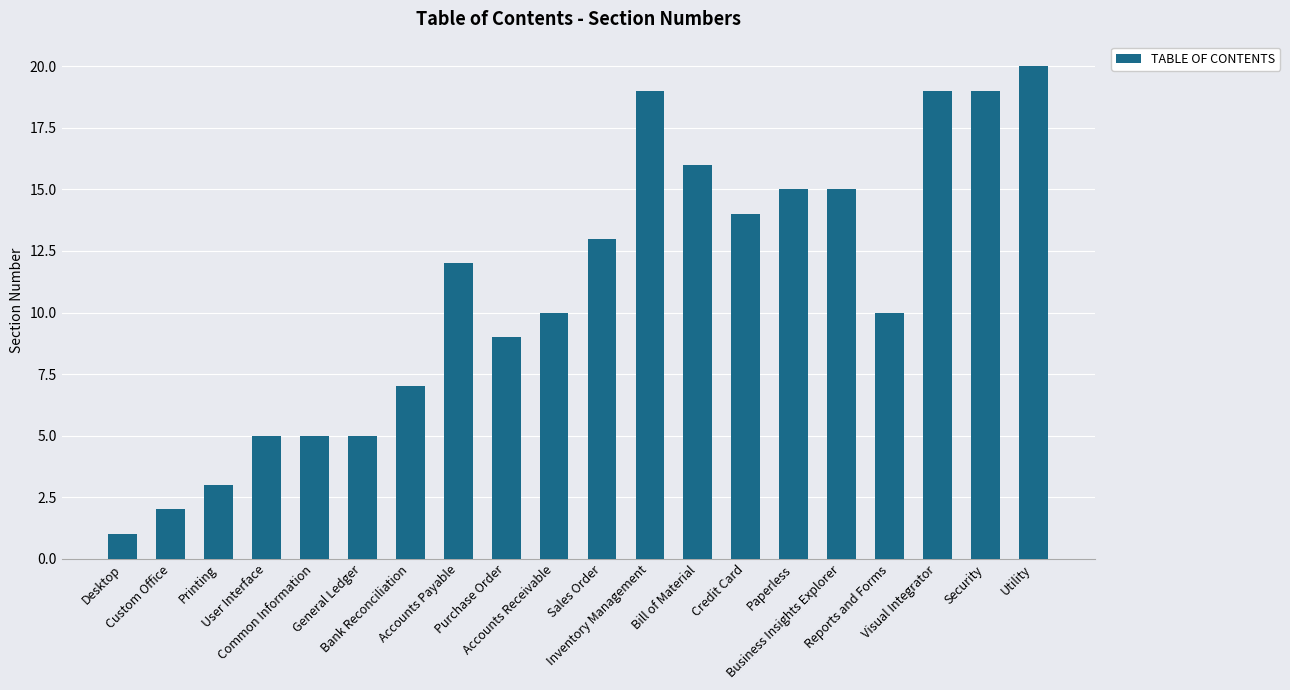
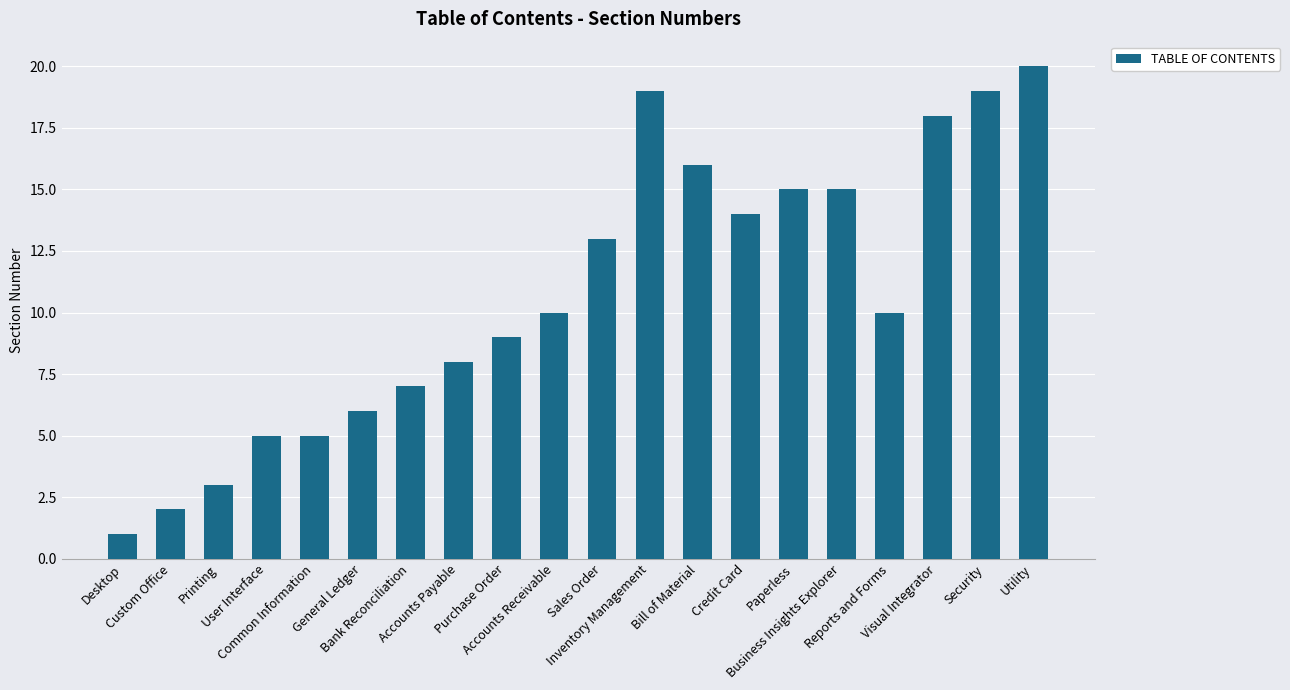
  {
    "Desktop": 1,
    "Custom Office": 2,
    "Printing": 3,
    "User Interface": 5,
    "Common Information": 5,
-   "General Ledger": 5,
+   "General Ledger": 6,
    "Bank Reconciliation": 7,
-   "Accounts Payable": 12,
+   "Accounts Payable": 8,
    "Purchase Order": 9,
    "Accounts Receivable": 10,
    "Sales Order": 13,
    "Inventory Management": 19,
    "Bill of Material": 16,
    "Credit Card": 14,
    "Paperless": 15,
    "Business Insights Explorer": 15,
    "Reports and Forms": 10,
-   "Visual Integrator": 19,
+   "Visual Integrator": 18,
    "Security": 19,
    "Utility": 20
  }
